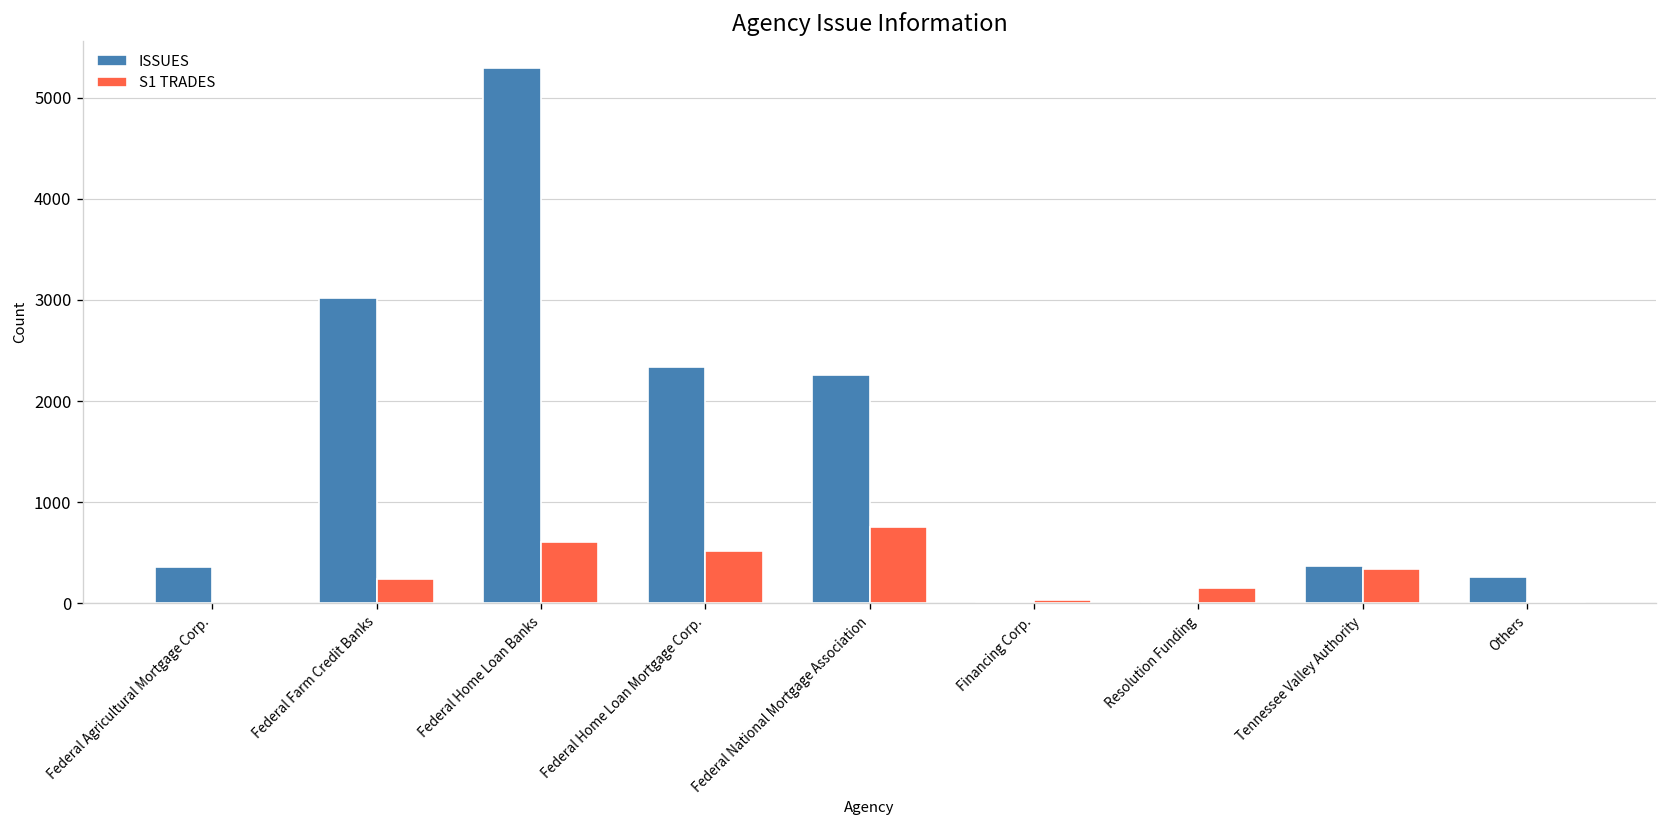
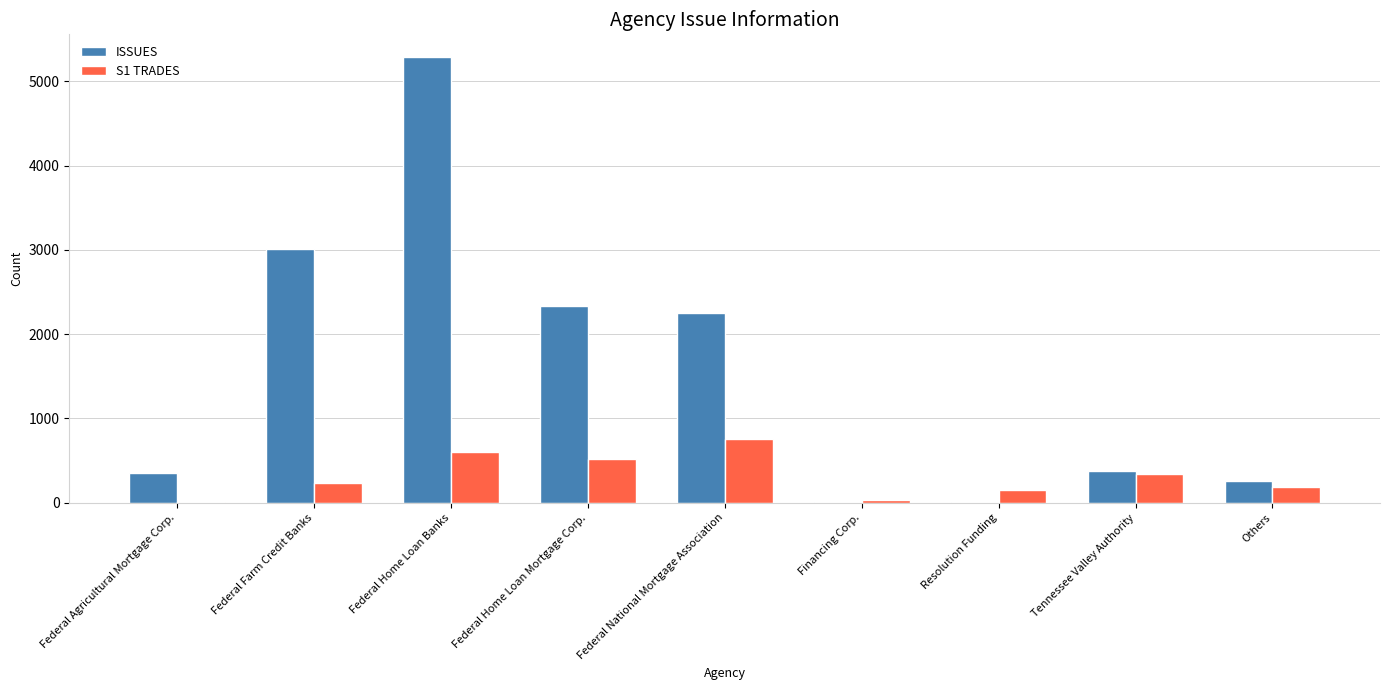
  {
    "ISSUES": {
      "Federal Agricultural Mortgage Corp.": 400,
      "Federal Farm Credit Banks": 3000,
      "Federal Home Loan Banks": 5300,
      "Federal Home Loan Mortgage Corp.": 2300,
      "Federal National Mortgage Association": 2300,
      "Tennessee Valley Authority": 400,
      "Others": 300
    },
    "S1 TRADES": {
      "Federal Farm Credit Banks": 200,
      "Federal Home Loan Banks": 600,
      "Federal Home Loan Mortgage Corp.": 500,
      "Federal National Mortgage Association": 800,
      "Financing Corp.": 0,
      "Resolution Funding": 200,
      "Tennessee Valley Authority": 300,
-     "Others": 0
+     "Others": 200
    }
  }
